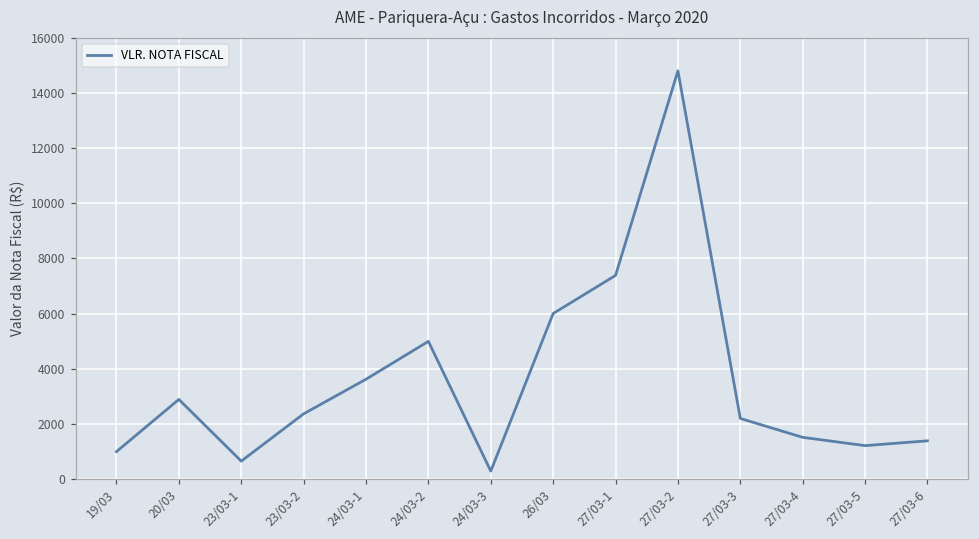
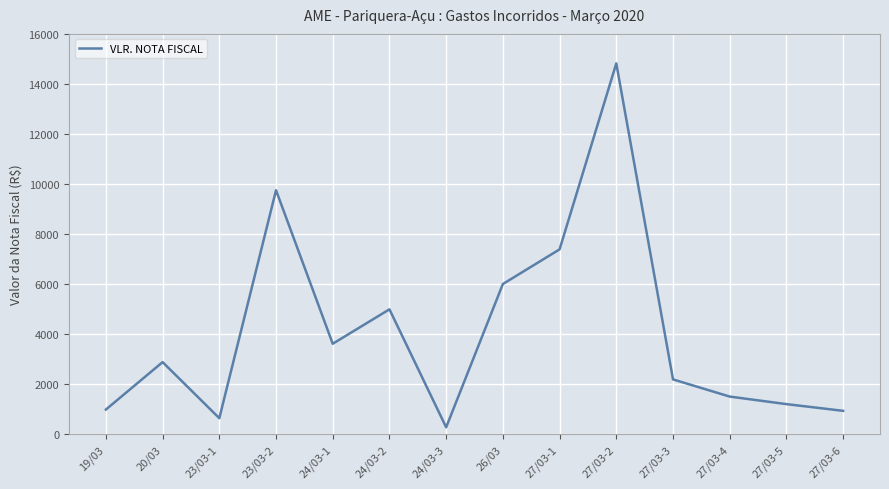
  {
    "19/03": 1000,
    "20/03": 2900,
    "23/03-1": 600,
-   "23/03-2": 2400,
+   "23/03-2": 9800,
    "24/03-1": 3600,
    "24/03-2": 5000,
    "24/03-3": 300,
    "26/03": 6000,
    "27/03-1": 7400,
    "27/03-2": 14800,
    "27/03-3": 2200,
    "27/03-4": 1500,
    "27/03-5": 1200,
-   "27/03-6": 1400
+   "27/03-6": 900
  }
